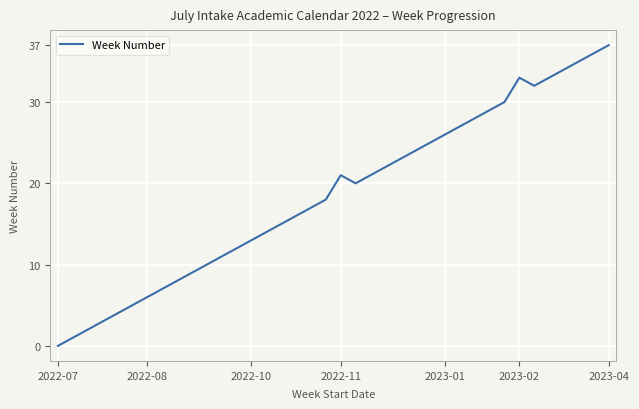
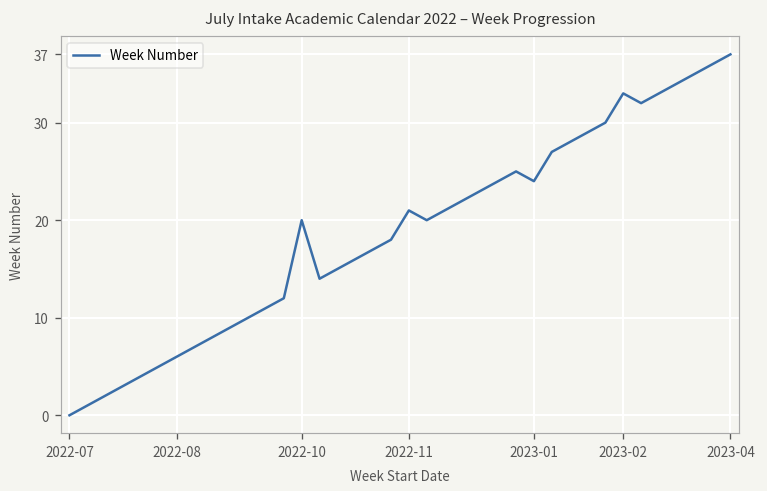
  {
    "2022-07": 0,
    "2022-08": 6,
-   "2022-10": 13,
+   "2022-10": 20,
    "2022-11": 21,
-   "2023-01": 26,
+   "2023-01": 24,
    "2023-02": 33,
    "2023-04": 37
  }
